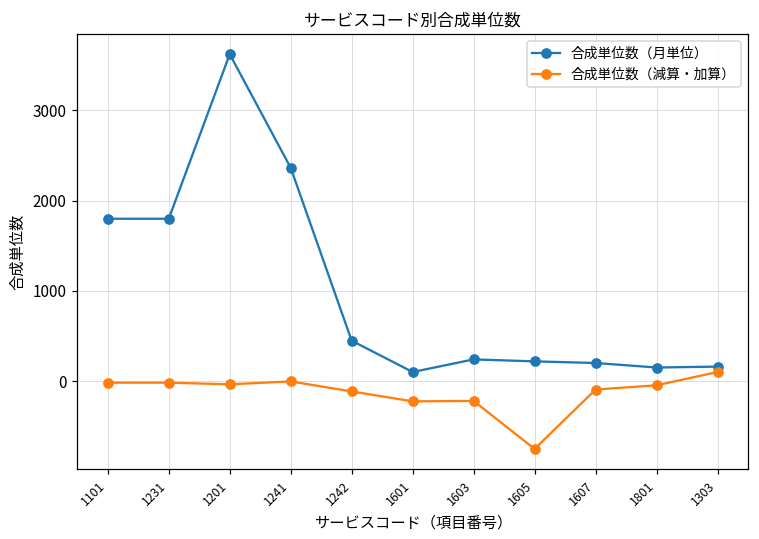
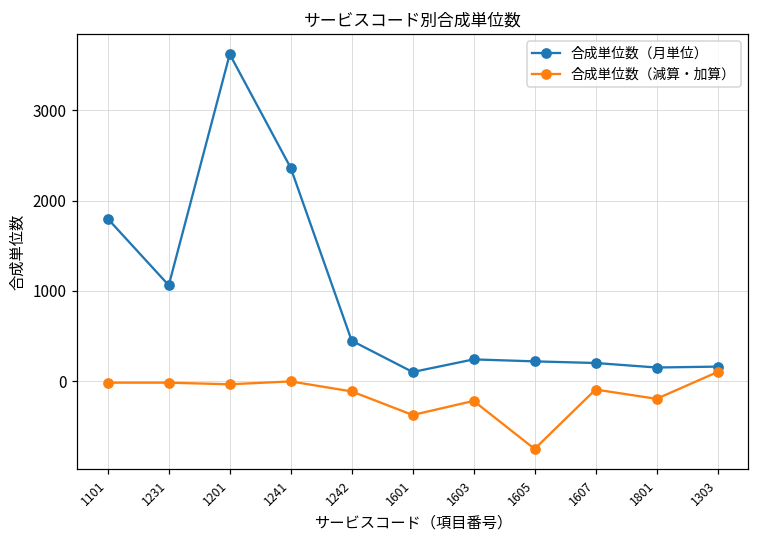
  {
    "合成単位数（月単位）": {
      "1101": 1800,
-     "1231": 1800,
+     "1231": 1100,
      "1201": 3600,
      "1241": 2400,
      "1242": 400,
      "1601": 100,
      "1603": 200,
      "1605": 200,
      "1607": 200,
      "1801": 200,
      "1303": 200
    },
    "合成単位数（減算・加算）": {
      "1101": 0,
      "1231": 0,
      "1201": 0,
      "1241": 0,
      "1242": -100,
-     "1601": -200,
+     "1601": -400,
      "1603": -200,
      "1605": -800,
      "1607": -100,
-     "1801": 0,
+     "1801": -200,
      "1303": 100
    }
  }
